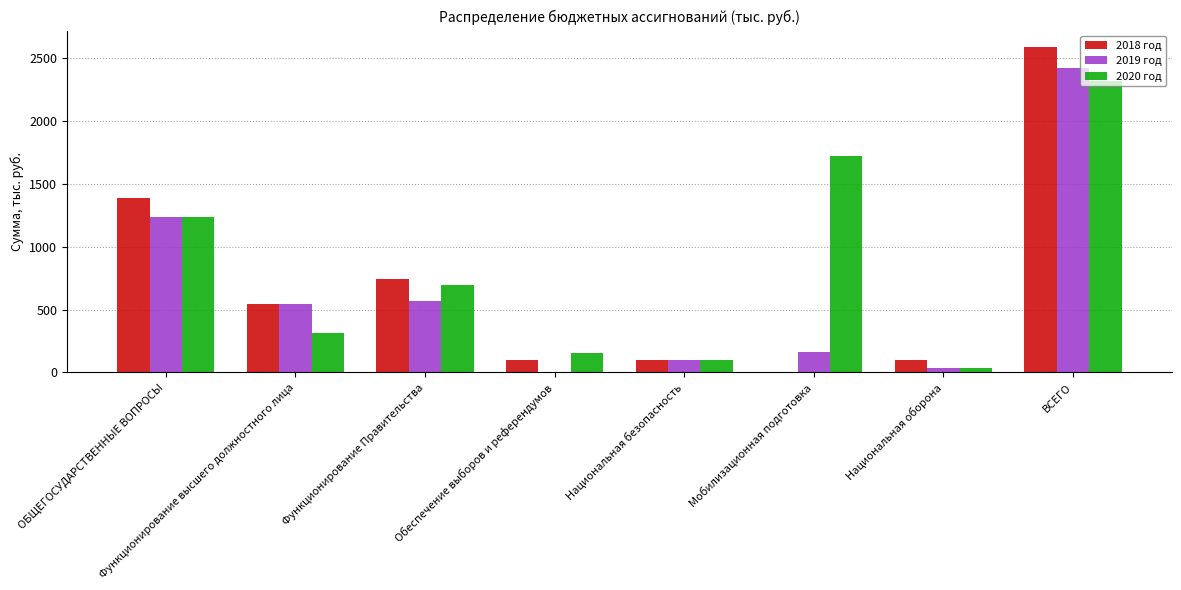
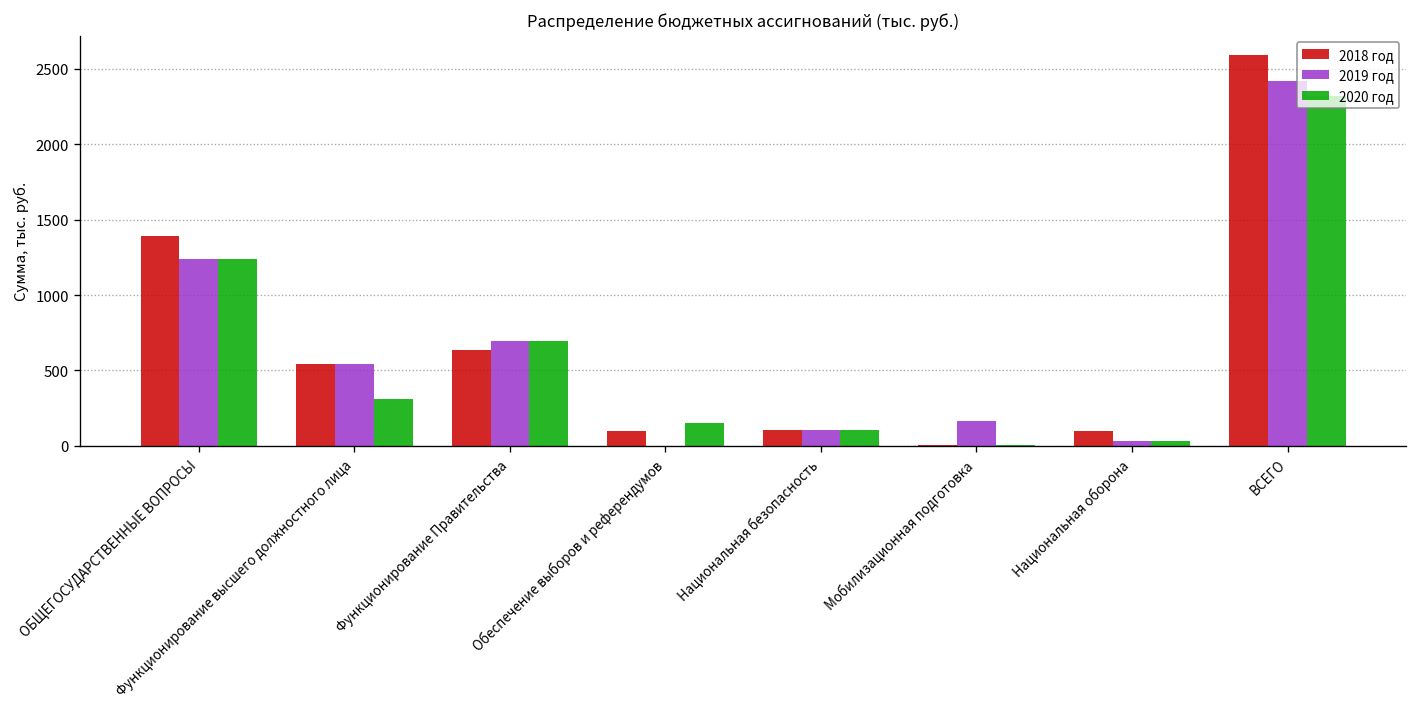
  {
    "2018 год": {
      "ОБЩЕГОСУДАРСТВЕННЫЕ ВОПРОСЫ": 1390,
      "Функционирование высшего должностного лица": 540,
-     "Функционирование Правительства": 740,
+     "Функционирование Правительства": 640,
      "Обеспечение выборов и референдумов": 100,
      "Национальная безопасность": 100,
      "Национальная оборона": 100,
      "ВСЕГО": 2590
    },
    "2019 год": {
      "ОБЩЕГОСУДАРСТВЕННЫЕ ВОПРОСЫ": 1240,
      "Функционирование высшего должностного лица": 540,
-     "Функционирование Правительства": 570,
+     "Функционирование Правительства": 690,
      "Обеспечение выборов и референдумов": 0,
      "Национальная безопасность": 100,
      "Мобилизационная подготовка": 160,
      "Национальная оборона": 30,
      "ВСЕГО": 2420
    },
    "2020 год": {
      "ОБЩЕГОСУДАРСТВЕННЫЕ ВОПРОСЫ": 1240,
      "Функционирование высшего должностного лица": 310,
      "Функционирование Правительства": 690,
      "Обеспечение выборов и референдумов": 150,
      "Национальная безопасность": 100,
-     "Мобилизационная подготовка": 1720,
+     "Мобилизационная подготовка": 0,
      "Национальная оборона": 40
    }
  }
